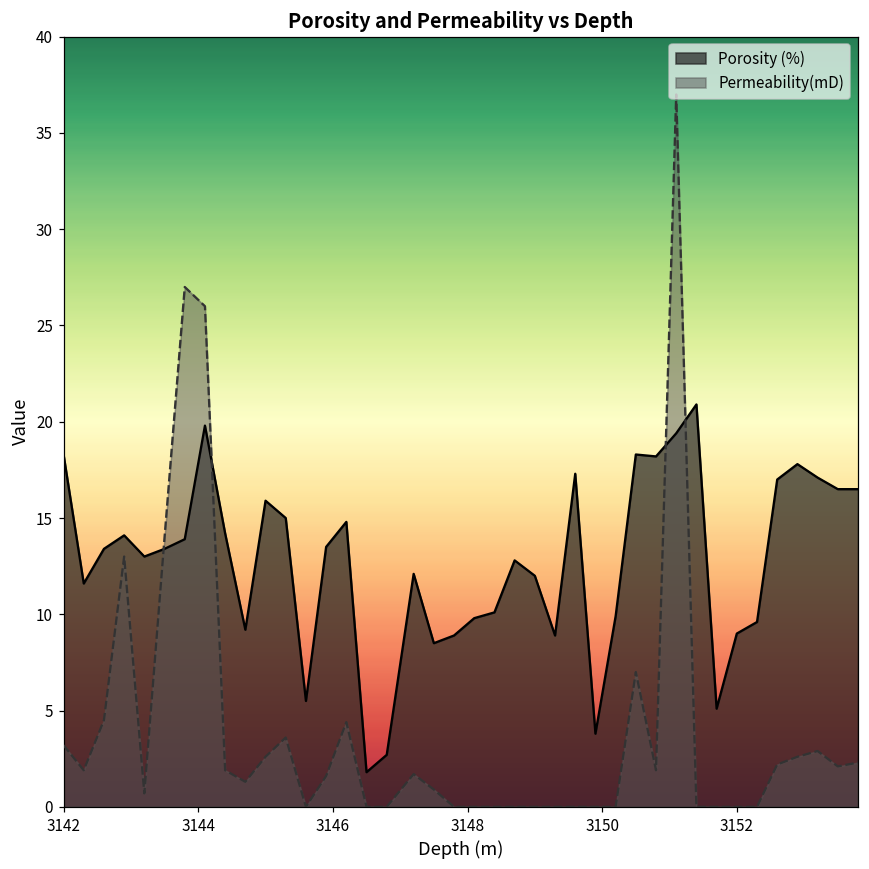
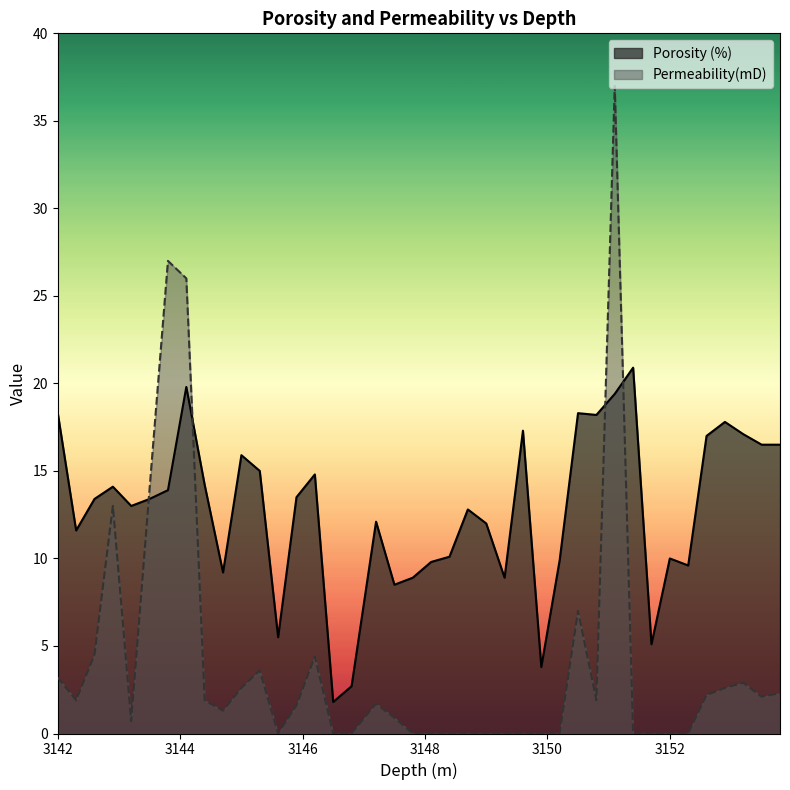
  {
    "Porosity (%)": {
      "3142": 18.3,
-     "3152": 9
+     "3152": 10
    },
    "Permeability(mD)": {
      "3142": 3.2,
      "3152": 0
    }
  }
